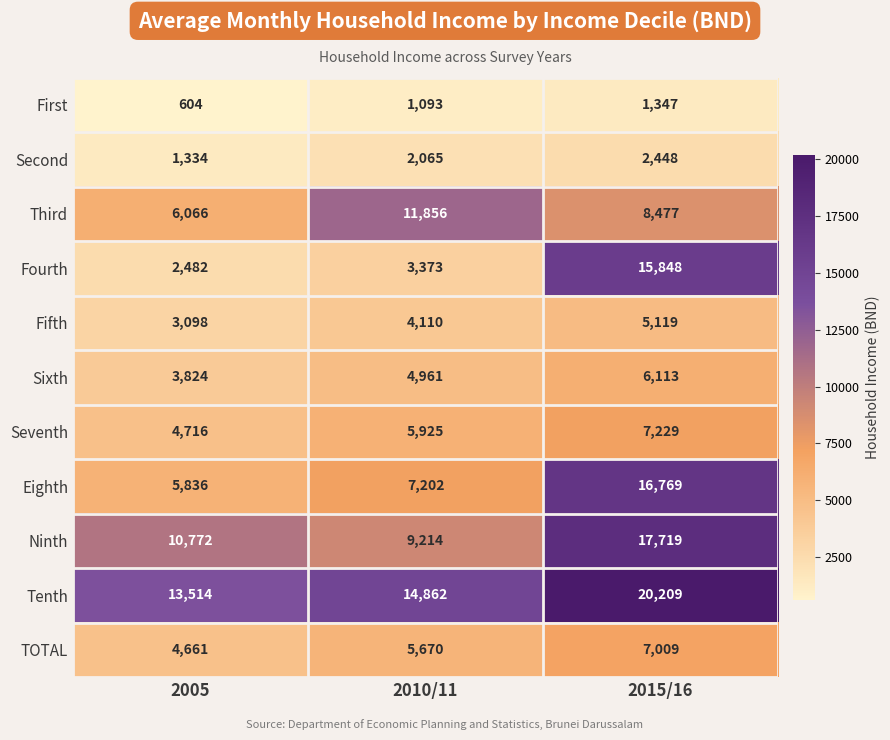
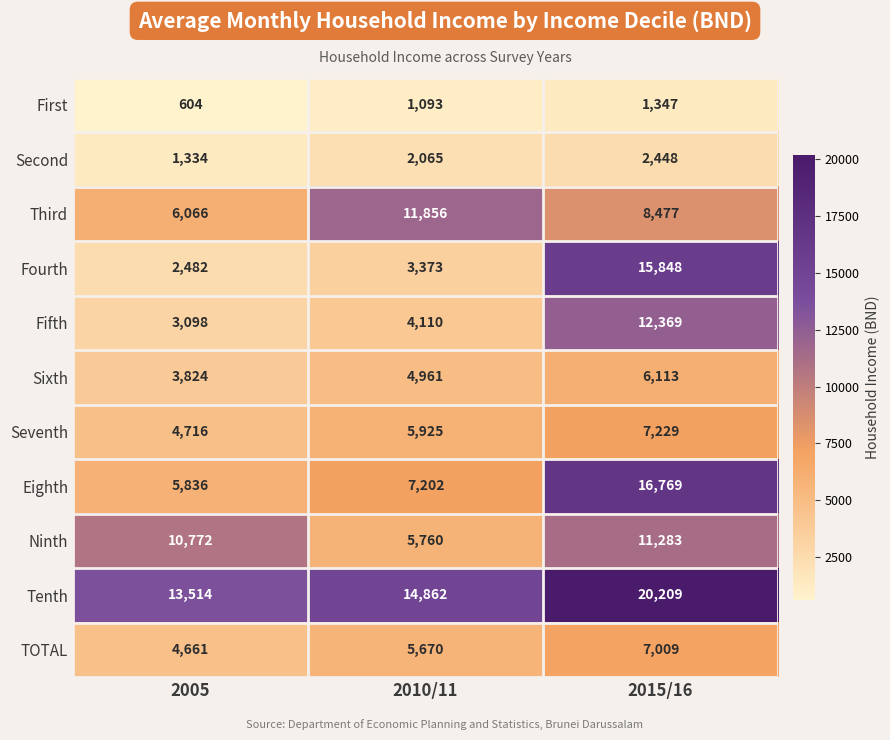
  {
    "First": {
      "2005": "604",
      "2010/11": "1,093",
      "2015/16": "1,347"
    },
    "Second": {
      "2005": "1,334",
      "2010/11": "2,065",
      "2015/16": "2,448"
    },
    "Third": {
      "2005": "6,066",
      "2010/11": "11,856",
      "2015/16": "8,477"
    },
    "Fourth": {
      "2005": "2,482",
      "2010/11": "3,373",
      "2015/16": "15,848"
    },
    "Fifth": {
      "2005": "3,098",
      "2010/11": "4,110",
-     "2015/16": "5,119"
+     "2015/16": "12,369"
    },
    "Sixth": {
      "2005": "3,824",
      "2010/11": "4,961",
      "2015/16": "6,113"
    },
    "Seventh": {
      "2005": "4,716",
      "2010/11": "5,925",
      "2015/16": "7,229"
    },
    "Eighth": {
      "2005": "5,836",
      "2010/11": "7,202",
      "2015/16": "16,769"
    },
    "Ninth": {
      "2005": "10,772",
-     "2010/11": "9,214",
-     "2015/16": "17,719"
+     "2010/11": "5,760",
+     "2015/16": "11,283"
    },
    "Tenth": {
      "2005": "13,514",
      "2010/11": "14,862",
      "2015/16": "20,209"
    },
    "TOTAL": {
      "2005": "4,661",
      "2010/11": "5,670",
      "2015/16": "7,009"
    }
  }
